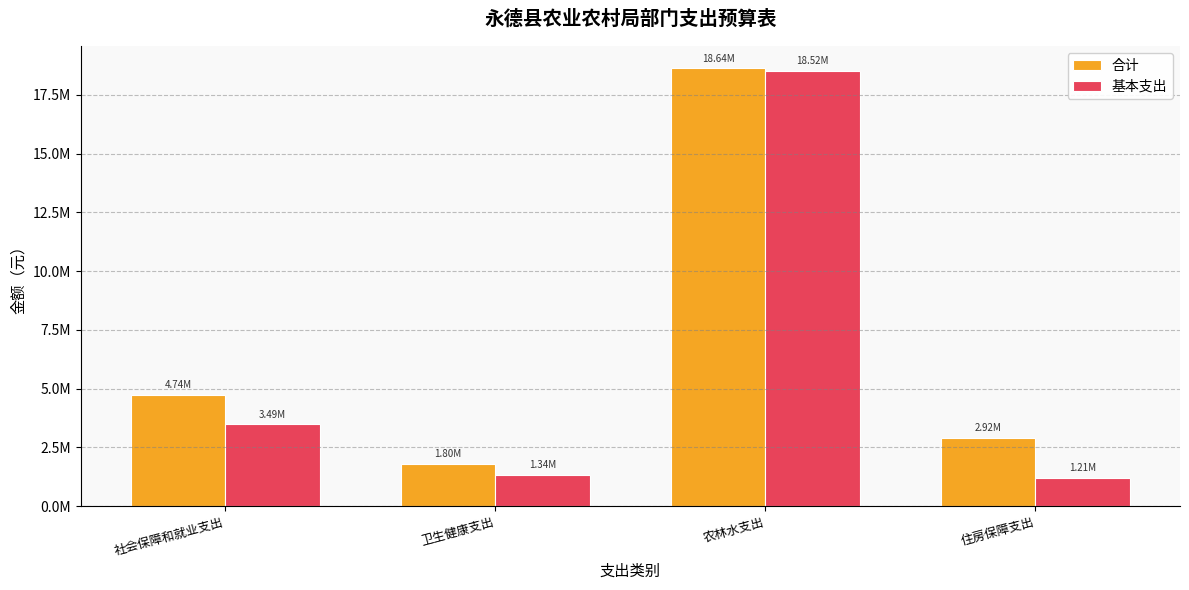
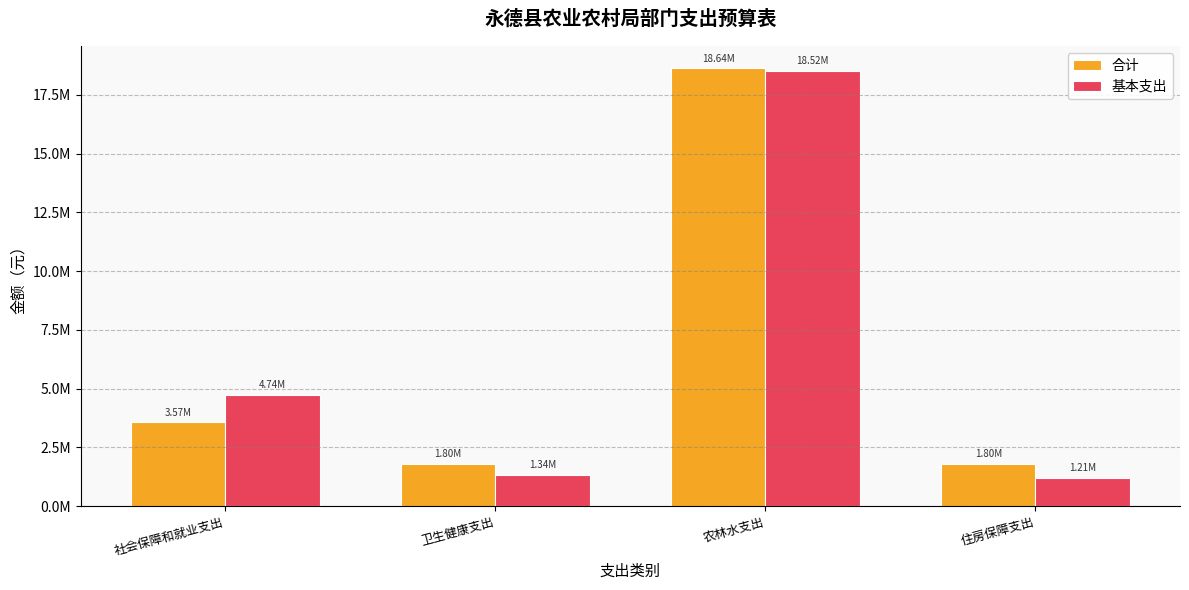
  {
    "合计": {
-     "社会保障和就业支出": "4.74M",
+     "社会保障和就业支出": "3.57M",
      "卫生健康支出": "1.80M",
      "农林水支出": "18.64M",
-     "住房保障支出": "2.92M"
+     "住房保障支出": "1.80M"
    },
    "基本支出": {
-     "社会保障和就业支出": "3.49M",
+     "社会保障和就业支出": "4.74M",
      "卫生健康支出": "1.34M",
      "农林水支出": "18.52M",
      "住房保障支出": "1.21M"
    }
  }
